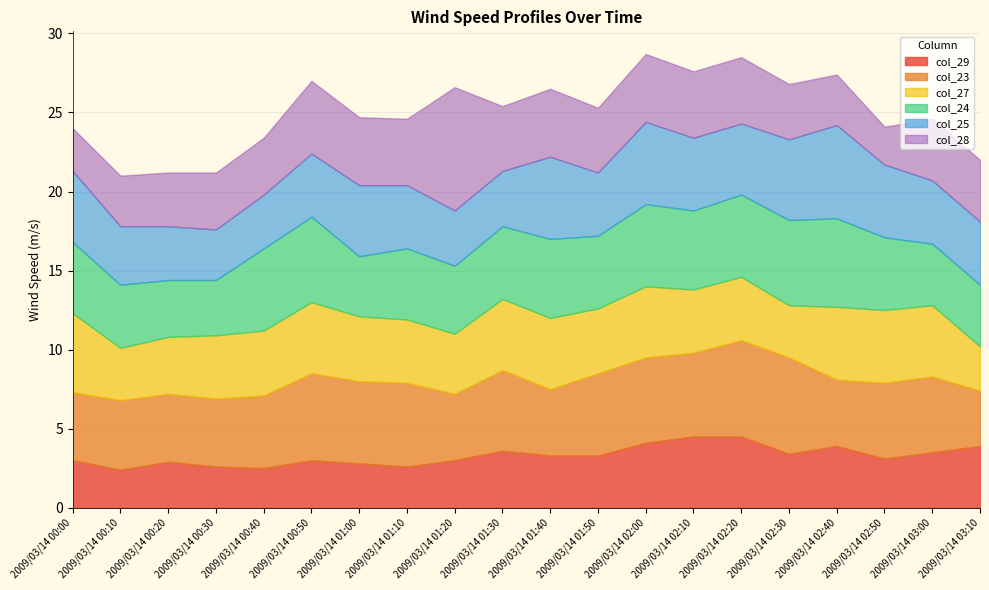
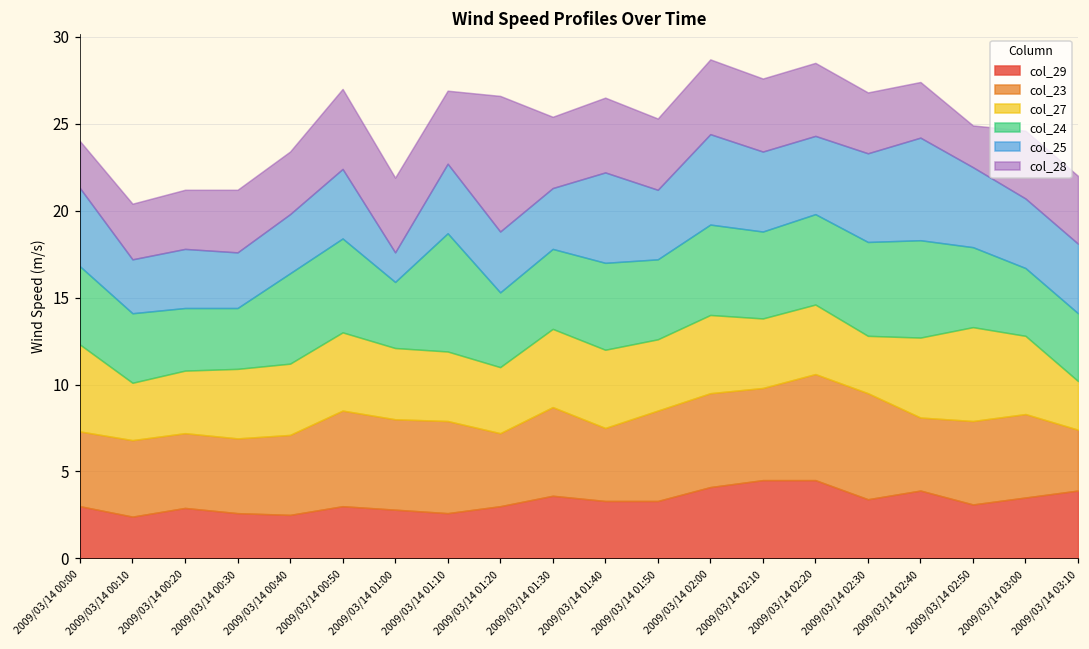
  {
    "col_27": {
      "2009/03/14 00:00": 5.0,
      "2009/03/14 00:10": 3.3,
      "2009/03/14 00:20": 3.6,
      "2009/03/14 00:30": 4.0,
      "2009/03/14 00:40": 4.1,
      "2009/03/14 00:50": 4.5,
      "2009/03/14 01:00": 4.1,
      "2009/03/14 01:10": 4.0,
      "2009/03/14 01:20": 3.8,
      "2009/03/14 01:30": 4.5,
      "2009/03/14 01:40": 4.5,
      "2009/03/14 01:50": 4.1,
      "2009/03/14 02:00": 4.5,
      "2009/03/14 02:10": 4.0,
      "2009/03/14 02:20": 4.0,
      "2009/03/14 02:30": 3.3,
      "2009/03/14 02:40": 4.6,
-     "2009/03/14 02:50": 4.6,
+     "2009/03/14 02:50": 5.4,
      "2009/03/14 03:00": 4.5,
      "2009/03/14 03:10": 2.8
    },
    "col_24": {
      "2009/03/14 00:00": 4.5,
      "2009/03/14 00:10": 4.0,
      "2009/03/14 00:20": 3.6,
      "2009/03/14 00:30": 3.5,
      "2009/03/14 00:40": 5.2,
      "2009/03/14 00:50": 5.4,
      "2009/03/14 01:00": 3.8,
-     "2009/03/14 01:10": 4.5,
+     "2009/03/14 01:10": 6.8,
      "2009/03/14 01:20": 4.3,
      "2009/03/14 01:30": 4.6,
      "2009/03/14 01:40": 5.0,
      "2009/03/14 01:50": 4.6,
      "2009/03/14 02:00": 5.2,
      "2009/03/14 02:10": 5.0,
      "2009/03/14 02:20": 5.2,
      "2009/03/14 02:30": 5.4,
      "2009/03/14 02:40": 5.6,
      "2009/03/14 02:50": 4.6,
      "2009/03/14 03:00": 3.9,
      "2009/03/14 03:10": 3.9
    },
    "col_25": {
      "2009/03/14 00:00": 4.5,
-     "2009/03/14 00:10": 3.7,
+     "2009/03/14 00:10": 3.1,
      "2009/03/14 00:20": 3.4,
      "2009/03/14 00:30": 3.2,
      "2009/03/14 00:40": 3.4,
      "2009/03/14 00:50": 4.0,
-     "2009/03/14 01:00": 4.5,
+     "2009/03/14 01:00": 1.7,
      "2009/03/14 01:10": 4.0,
      "2009/03/14 01:20": 3.5,
      "2009/03/14 01:30": 3.5,
      "2009/03/14 01:40": 5.2,
      "2009/03/14 01:50": 4.0,
      "2009/03/14 02:00": 5.2,
      "2009/03/14 02:10": 4.6,
      "2009/03/14 02:20": 4.5,
      "2009/03/14 02:30": 5.1,
      "2009/03/14 02:40": 5.9,
      "2009/03/14 02:50": 4.6,
      "2009/03/14 03:00": 4.0,
      "2009/03/14 03:10": 4.0
    },
    "col_28": {
      "2009/03/14 00:00": 2.7,
      "2009/03/14 00:10": 3.2,
      "2009/03/14 00:20": 3.4,
      "2009/03/14 00:30": 3.6,
      "2009/03/14 00:40": 3.6,
      "2009/03/14 00:50": 4.6,
      "2009/03/14 01:00": 4.3,
      "2009/03/14 01:10": 4.2,
      "2009/03/14 01:20": 7.8,
      "2009/03/14 01:30": 4.1,
      "2009/03/14 01:40": 4.3,
      "2009/03/14 01:50": 4.1,
      "2009/03/14 02:00": 4.3,
      "2009/03/14 02:10": 4.2,
      "2009/03/14 02:20": 4.2,
      "2009/03/14 02:30": 3.5,
      "2009/03/14 02:40": 3.2,
      "2009/03/14 02:50": 2.4,
      "2009/03/14 03:10": 3.9
    }
  }
